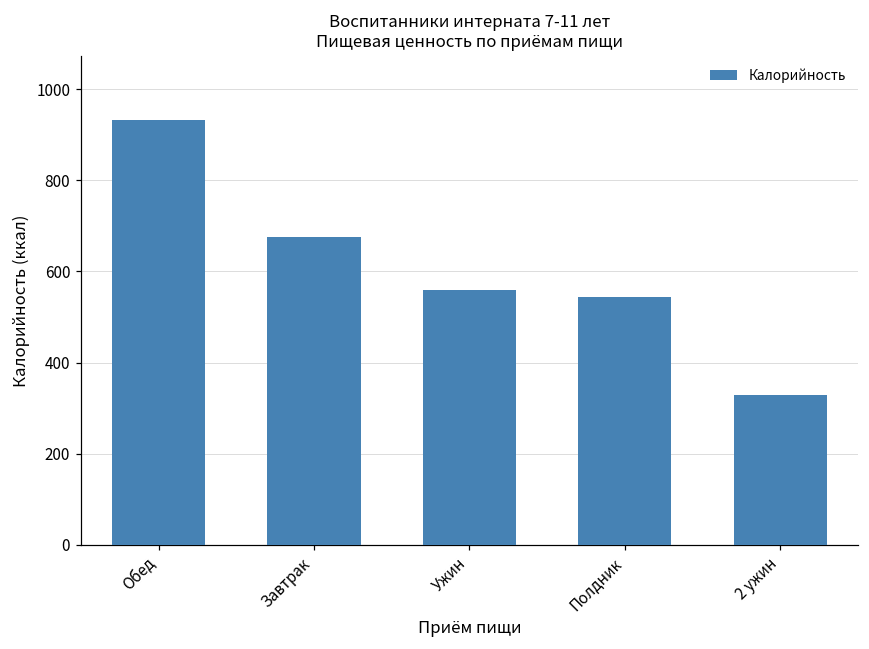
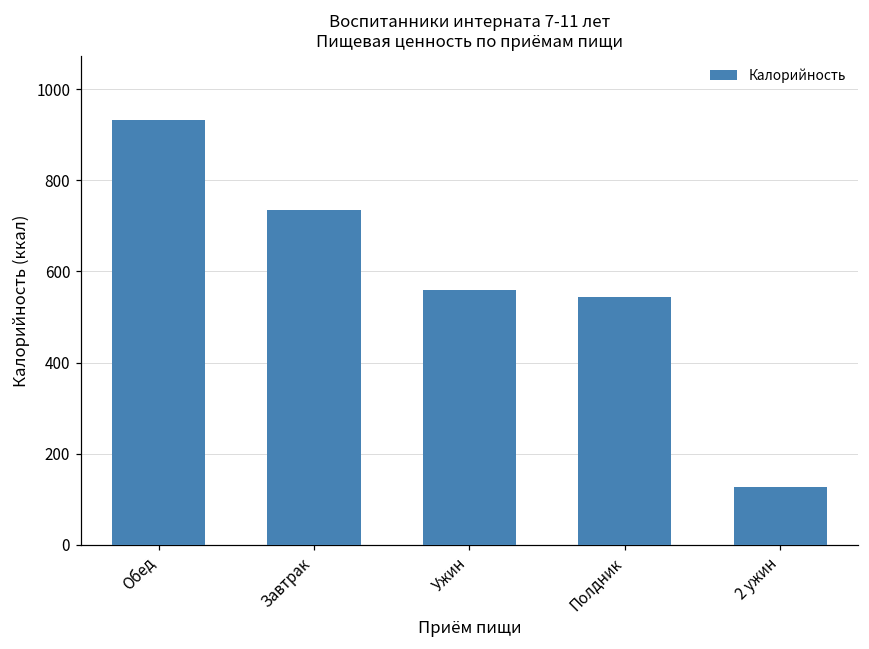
  {
    "Обед": 930,
-   "Завтрак": 680,
+   "Завтрак": 730,
    "Ужин": 560,
    "Полдник": 540,
-   "2 ужин": 330
+   "2 ужин": 130
  }
